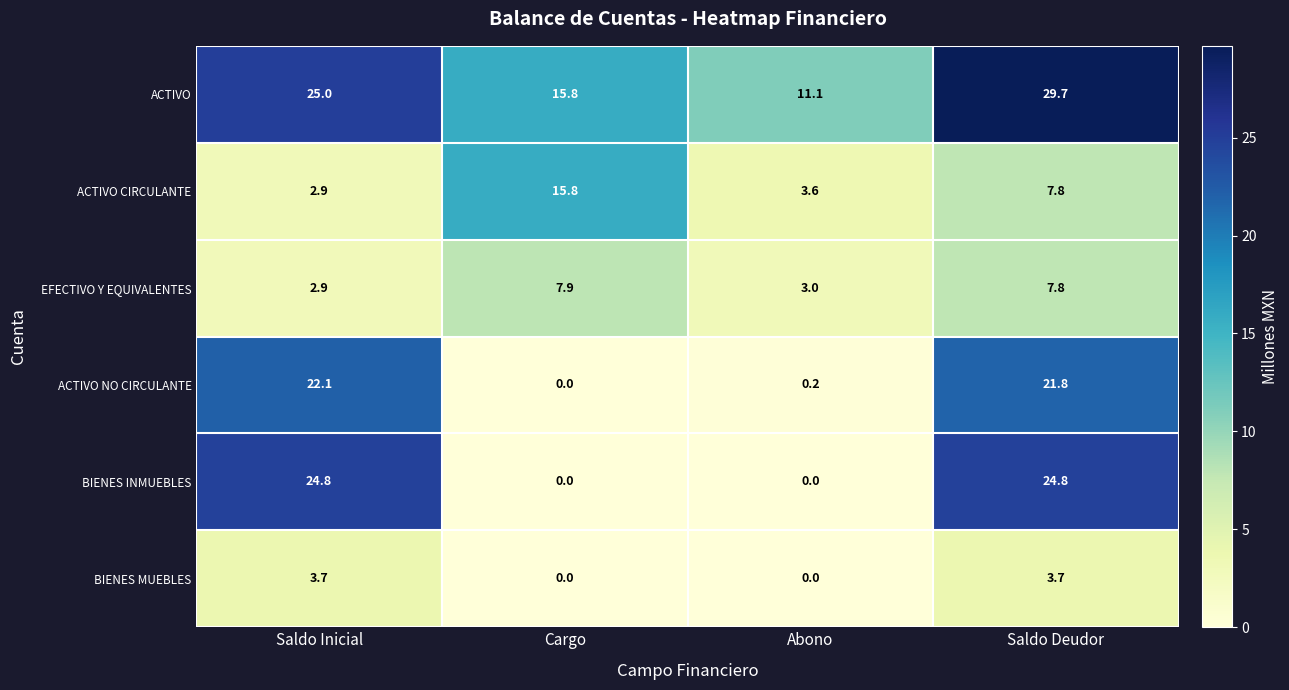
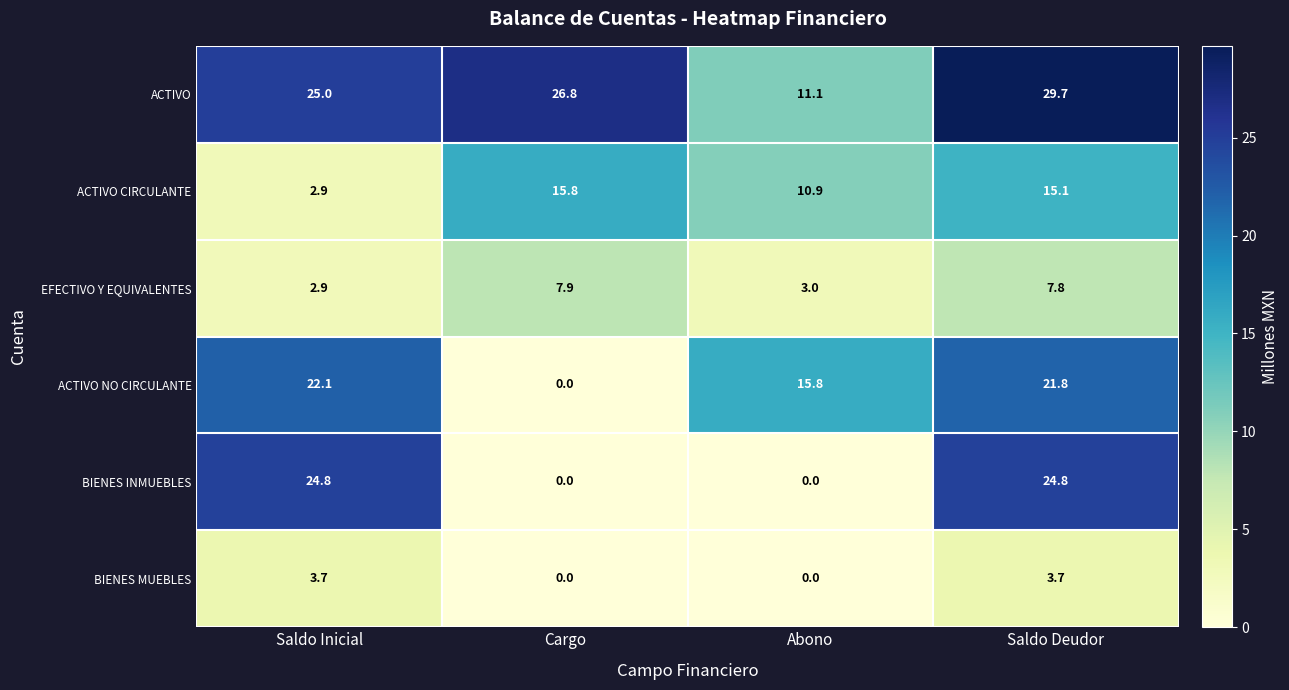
  {
    "ACTIVO": {
      "Saldo Inicial": 25.0,
-     "Cargo": 15.8,
+     "Cargo": 26.8,
      "Abono": 11.1,
      "Saldo Deudor": 29.7
    },
    "ACTIVO CIRCULANTE": {
      "Saldo Inicial": 2.9,
      "Cargo": 15.8,
-     "Abono": 3.6,
-     "Saldo Deudor": 7.8
+     "Abono": 10.9,
+     "Saldo Deudor": 15.1
    },
    "EFECTIVO Y EQUIVALENTES": {
      "Saldo Inicial": 2.9,
      "Cargo": 7.9,
      "Abono": 3.0,
      "Saldo Deudor": 7.8
    },
    "ACTIVO NO CIRCULANTE": {
      "Saldo Inicial": 22.1,
      "Cargo": 0.0,
-     "Abono": 0.2,
+     "Abono": 15.8,
      "Saldo Deudor": 21.8
    },
    "BIENES INMUEBLES": {
      "Saldo Inicial": 24.8,
      "Cargo": 0.0,
      "Abono": 0.0,
      "Saldo Deudor": 24.8
    },
    "BIENES MUEBLES": {
      "Saldo Inicial": 3.7,
      "Cargo": 0.0,
      "Abono": 0.0,
      "Saldo Deudor": 3.7
    }
  }
